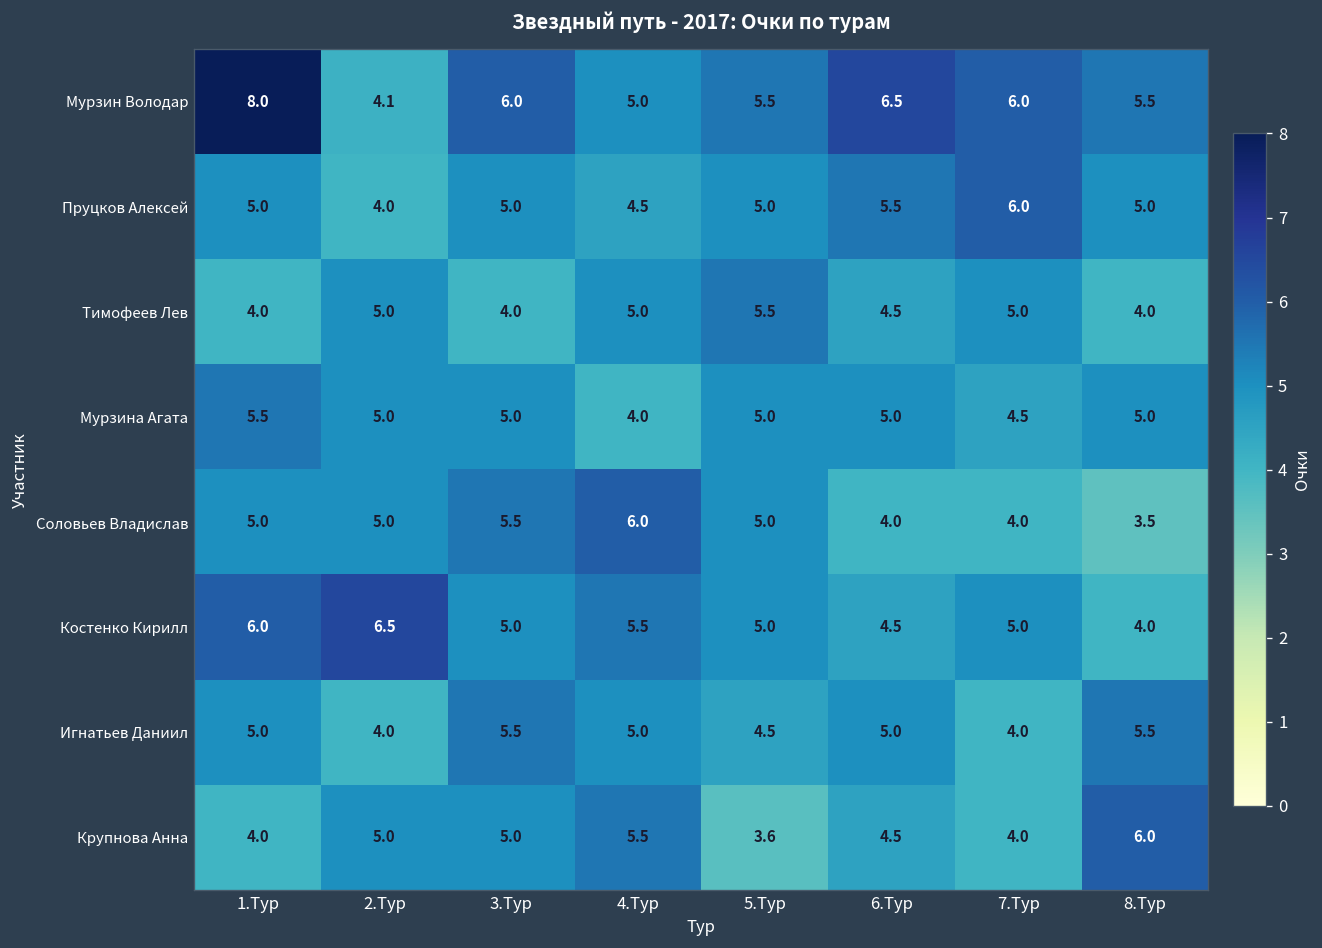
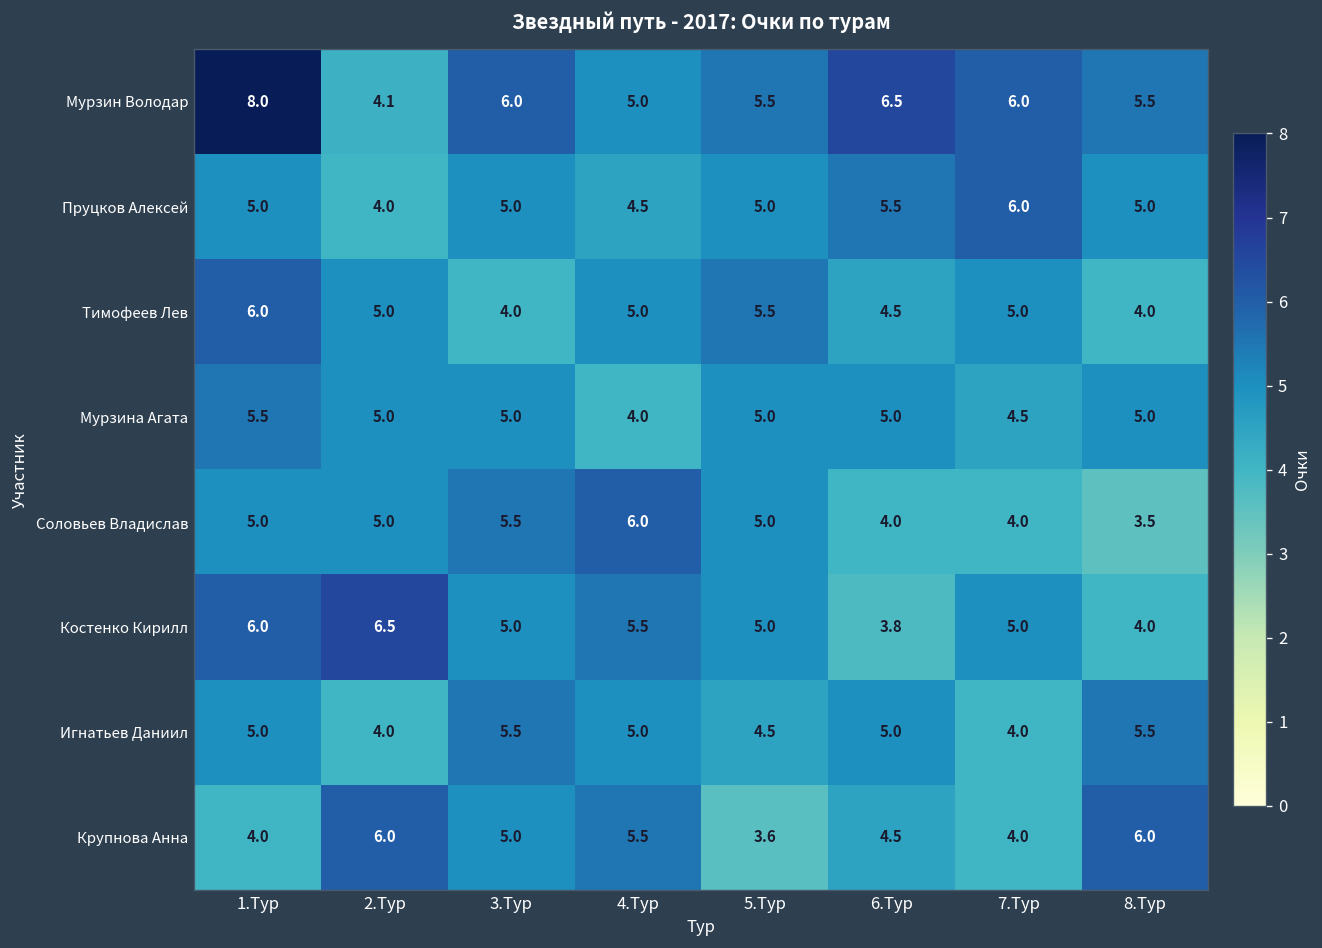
  {
    "Мурзин Володар": {
      "1.Тур": 8.0,
      "2.Тур": 4.1,
      "3.Тур": 6.0,
      "4.Тур": 5.0,
      "5.Тур": 5.5,
      "6.Тур": 6.5,
      "7.Тур": 6.0,
      "8.Тур": 5.5
    },
    "Пруцков Алексей": {
      "1.Тур": 5.0,
      "2.Тур": 4.0,
      "3.Тур": 5.0,
      "4.Тур": 4.5,
      "5.Тур": 5.0,
      "6.Тур": 5.5,
      "7.Тур": 6.0,
      "8.Тур": 5.0
    },
    "Тимофеев Лев": {
-     "1.Тур": 4.0,
+     "1.Тур": 6.0,
      "2.Тур": 5.0,
      "3.Тур": 4.0,
      "4.Тур": 5.0,
      "5.Тур": 5.5,
      "6.Тур": 4.5,
      "7.Тур": 5.0,
      "8.Тур": 4.0
    },
    "Мурзина Агата": {
      "1.Тур": 5.5,
      "2.Тур": 5.0,
      "3.Тур": 5.0,
      "4.Тур": 4.0,
      "5.Тур": 5.0,
      "6.Тур": 5.0,
      "7.Тур": 4.5,
      "8.Тур": 5.0
    },
    "Соловьев Владислав": {
      "1.Тур": 5.0,
      "2.Тур": 5.0,
      "3.Тур": 5.5,
      "4.Тур": 6.0,
      "5.Тур": 5.0,
      "6.Тур": 4.0,
      "7.Тур": 4.0,
      "8.Тур": 3.5
    },
    "Костенко Кирилл": {
      "1.Тур": 6.0,
      "2.Тур": 6.5,
      "3.Тур": 5.0,
      "4.Тур": 5.5,
      "5.Тур": 5.0,
-     "6.Тур": 4.5,
+     "6.Тур": 3.8,
      "7.Тур": 5.0,
      "8.Тур": 4.0
    },
    "Игнатьев Даниил": {
      "1.Тур": 5.0,
      "2.Тур": 4.0,
      "3.Тур": 5.5,
      "4.Тур": 5.0,
      "5.Тур": 4.5,
      "6.Тур": 5.0,
      "7.Тур": 4.0,
      "8.Тур": 5.5
    },
    "Крупнова Анна": {
      "1.Тур": 4.0,
-     "2.Тур": 5.0,
+     "2.Тур": 6.0,
      "3.Тур": 5.0,
      "4.Тур": 5.5,
      "5.Тур": 3.6,
      "6.Тур": 4.5,
      "7.Тур": 4.0,
      "8.Тур": 6.0
    }
  }
